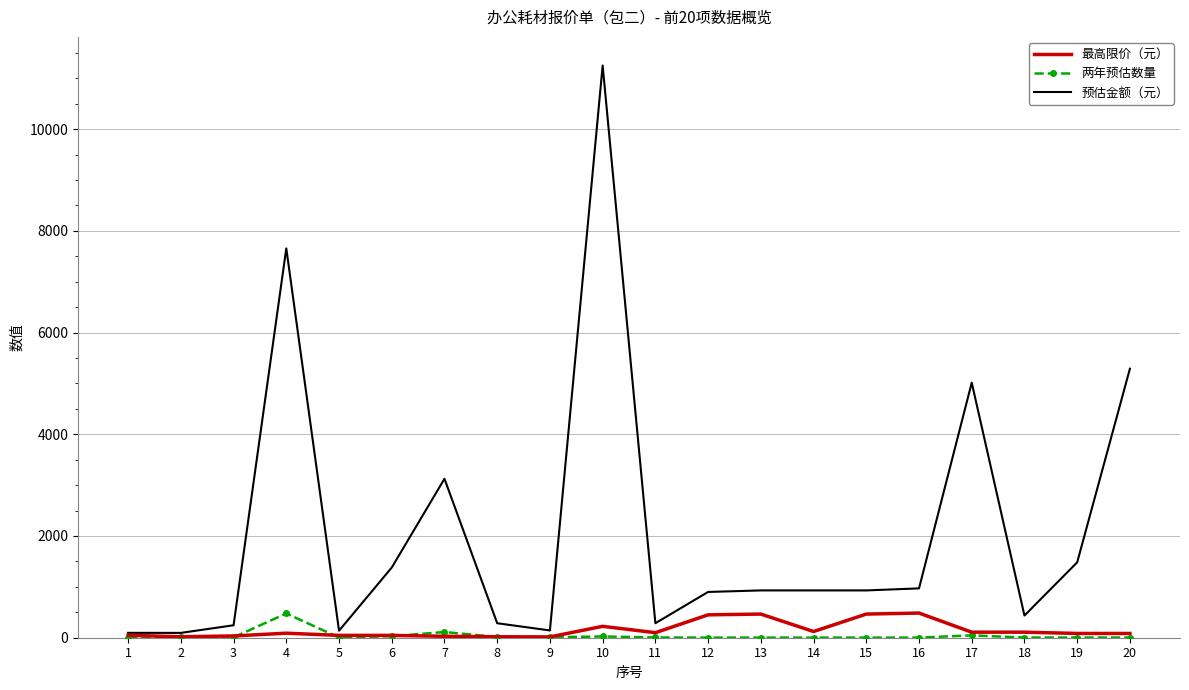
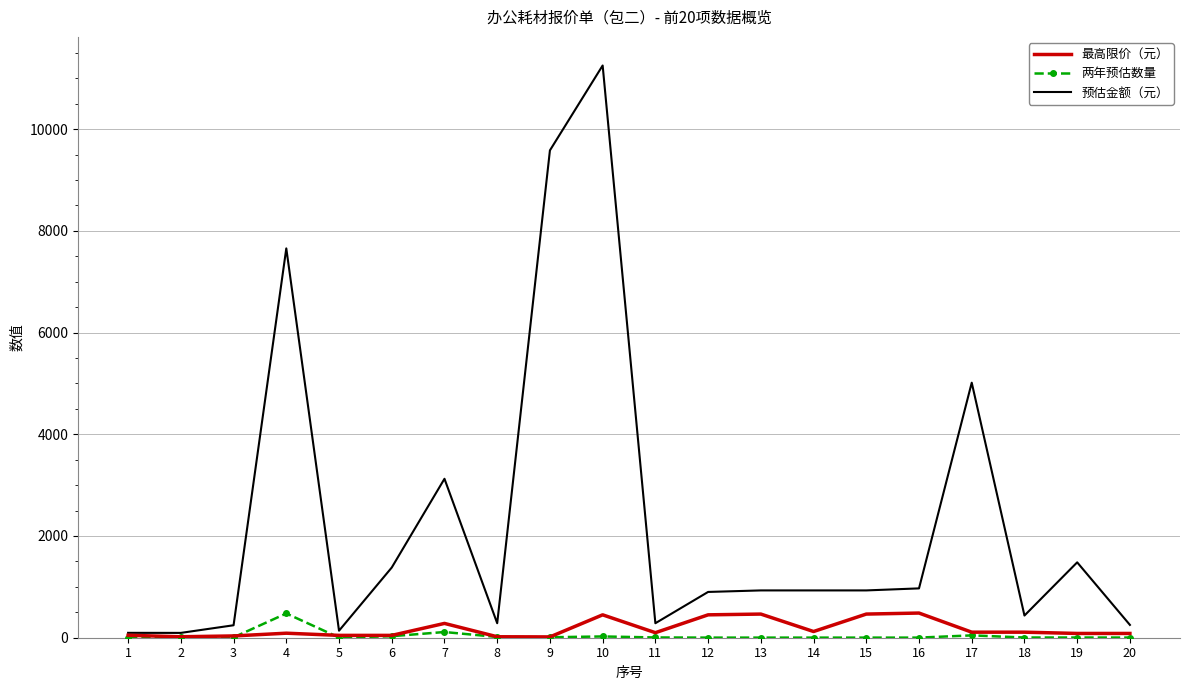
  {
    "最高限价（元）": {
      "4": 100,
-     "7": 0,
-     "10": 200,
+     "7": 300,
+     "10": 500,
      "11": 100,
      "12": 500,
      "13": 500,
      "14": 100,
      "15": 500,
      "16": 500,
      "17": 100,
      "18": 100,
      "19": 100,
      "20": 100
    },
    "两年预估数量": {
      "4": 500,
      "7": 100,
      "10": 0,
      "11": 0,
      "12": 0,
      "13": 0,
      "14": 0,
      "15": 0,
      "16": 0,
      "17": 0,
      "18": 0,
      "19": 0,
      "20": 0
    },
    "预估金额（元）": {
      "2": 100,
      "3": 200,
      "4": 7700,
      "5": 100,
      "6": 1400,
      "7": 3100,
      "8": 300,
-     "9": 100,
+     "9": 9600,
      "10": 11300,
      "11": 300,
      "12": 900,
      "13": 900,
      "14": 900,
      "15": 900,
      "16": 1000,
      "17": 5000,
      "18": 400,
      "19": 1500,
-     "20": 5300
+     "20": 300
    }
  }
